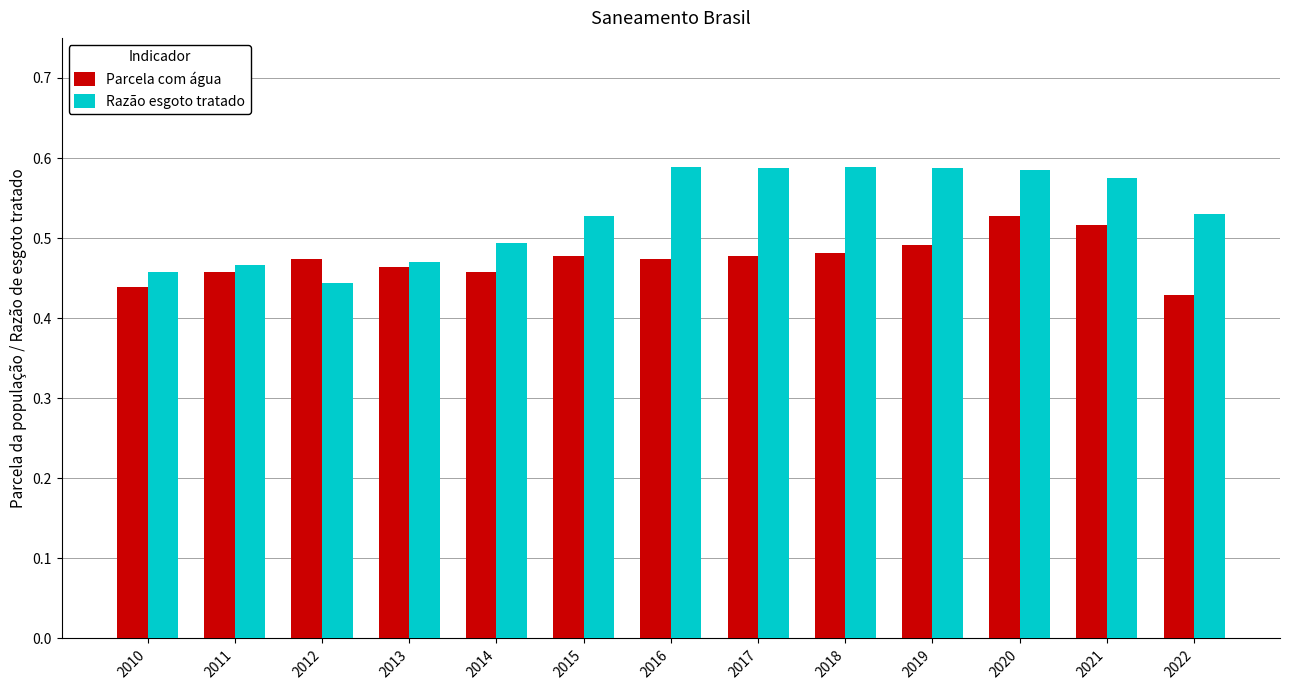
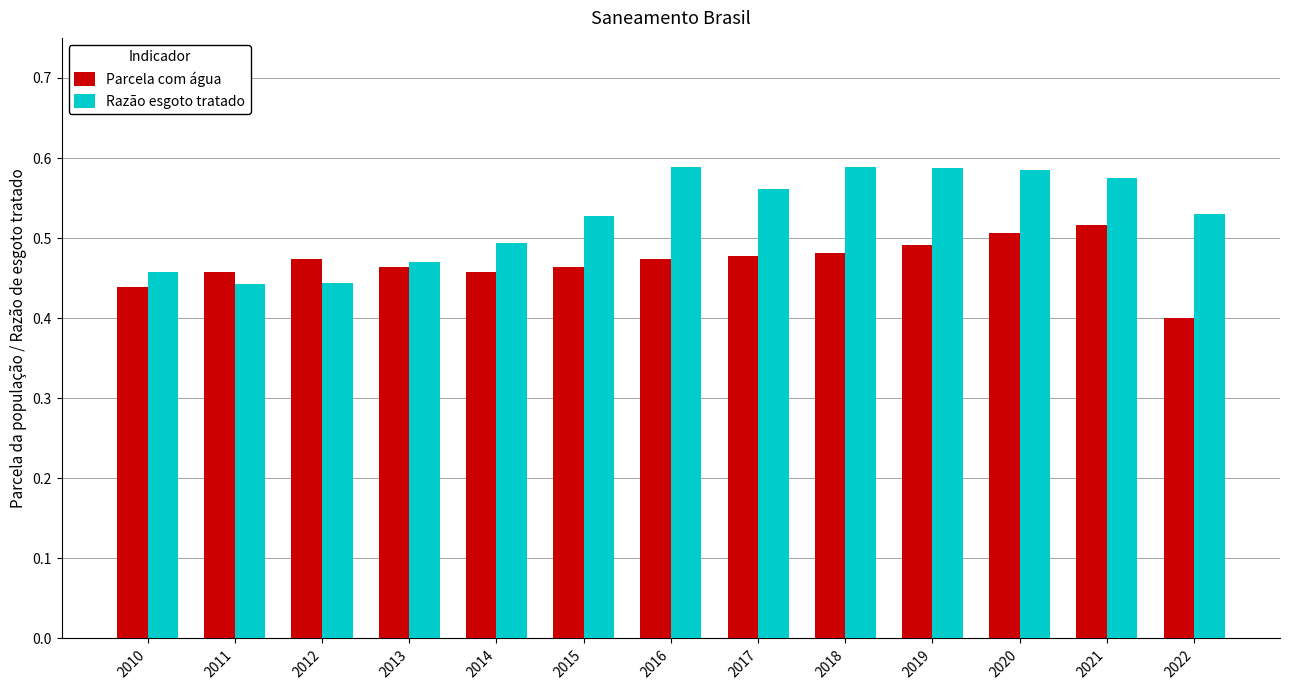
  {
    "Parcela com água": {
      "2010": 0.44,
      "2011": 0.46,
      "2012": 0.47,
      "2013": 0.46,
      "2014": 0.46,
-     "2015": 0.48,
+     "2015": 0.46,
      "2016": 0.47,
      "2017": 0.48,
      "2018": 0.48,
      "2019": 0.49,
-     "2020": 0.53,
+     "2020": 0.51,
      "2021": 0.52,
-     "2022": 0.43
+     "2022": 0.40
    },
    "Razão esgoto tratado": {
      "2010": 0.46,
-     "2011": 0.47,
+     "2011": 0.44,
      "2012": 0.44,
      "2013": 0.47,
      "2014": 0.49,
      "2015": 0.53,
      "2016": 0.59,
-     "2017": 0.59,
+     "2017": 0.56,
      "2018": 0.59,
      "2019": 0.59,
      "2020": 0.59,
      "2021": 0.58,
      "2022": 0.53
    }
  }
